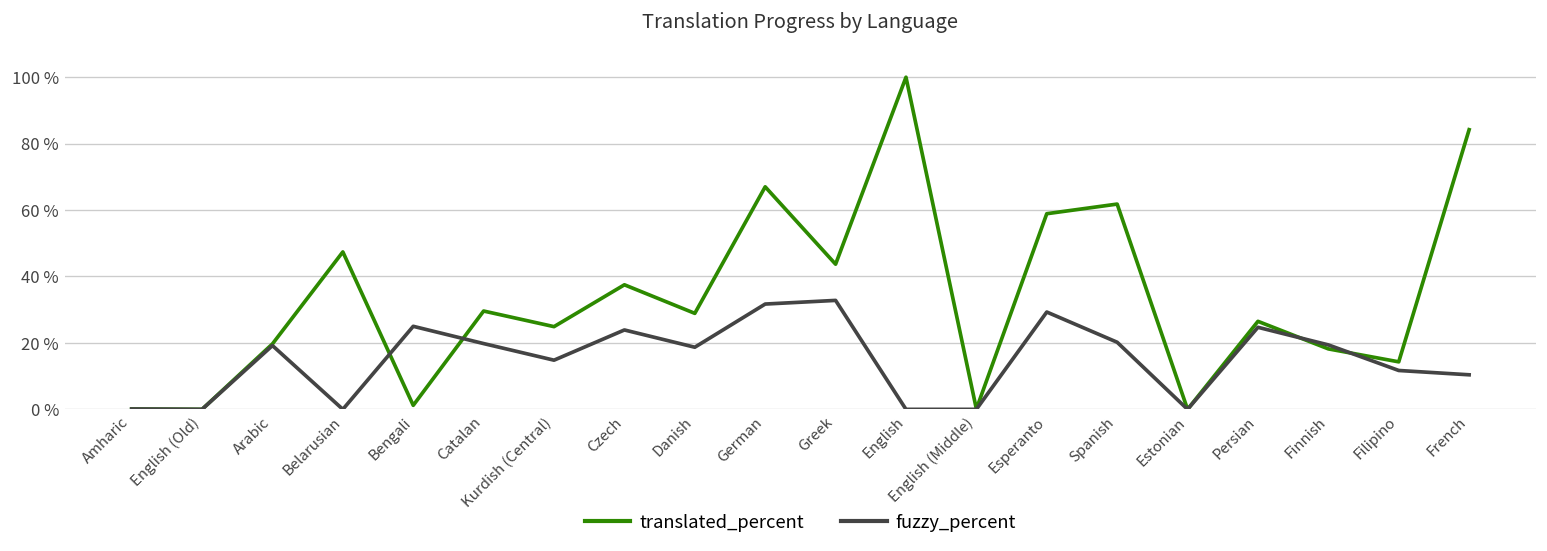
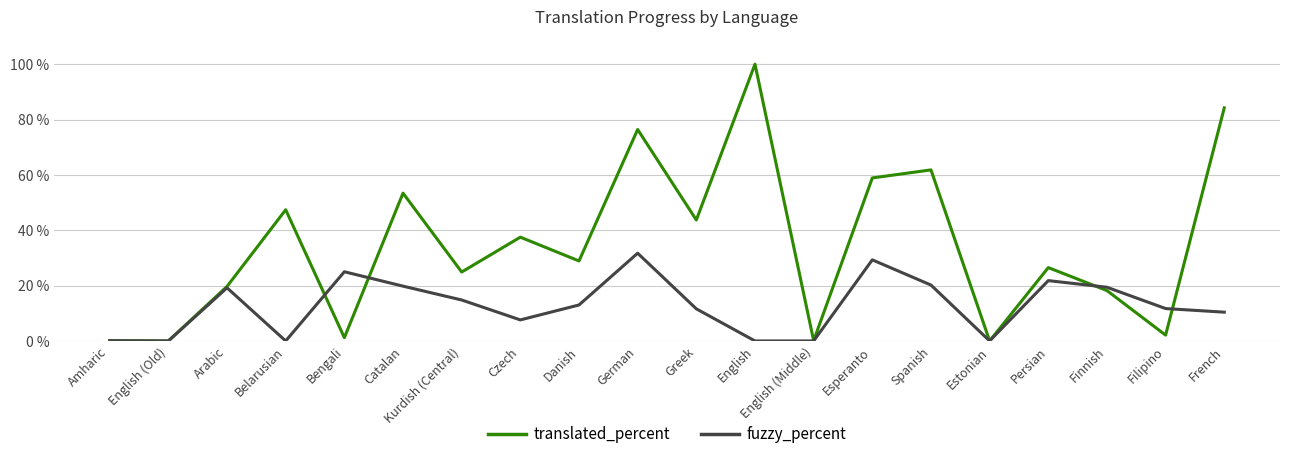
  {
    "translated_percent": {
      "Belarusian": "47 %",
      "Bengali": "1 %",
-     "Catalan": "30 %",
+     "Catalan": "53 %",
      "Kurdish (Central)": "25 %",
      "Czech": "38 %",
      "Danish": "29 %",
-     "German": "67 %",
+     "German": "76 %",
      "Greek": "44 %",
      "English": "100 %",
      "Esperanto": "59 %",
      "Spanish": "62 %",
      "Persian": "27 %",
      "Finnish": "18 %",
-     "Filipino": "14 %",
+     "Filipino": "2 %",
      "French": "84 %"
    },
    "fuzzy_percent": {
      "Belarusian": "0 %",
      "Bengali": "25 %",
      "Catalan": "20 %",
      "Kurdish (Central)": "15 %",
-     "Czech": "24 %",
-     "Danish": "19 %",
+     "Czech": "8 %",
+     "Danish": "13 %",
      "German": "32 %",
-     "Greek": "33 %",
+     "Greek": "12 %",
      "English": "0 %",
      "Esperanto": "29 %",
      "Spanish": "20 %",
-     "Persian": "25 %",
+     "Persian": "22 %",
      "Finnish": "19 %",
      "Filipino": "12 %",
      "French": "10 %"
    }
  }
